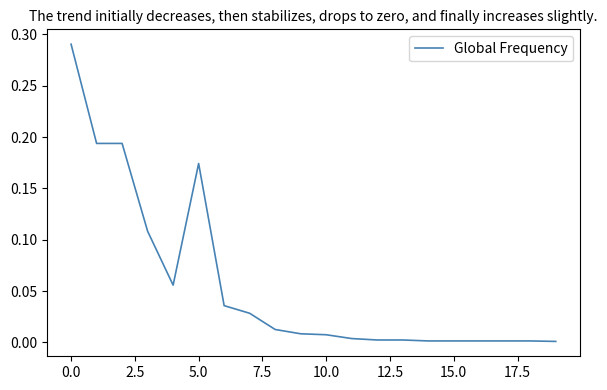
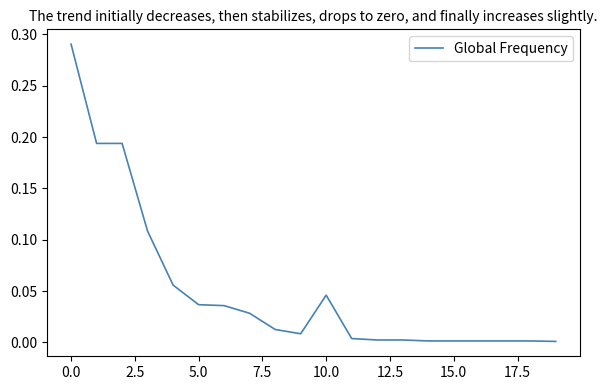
  {
    "0.0": 0.290,
-   "5.0": 0.174,
-   "10.0": 0.007,
+   "5.0": 0.037,
+   "10.0": 0.046,
    "15.0": 0.001
  }
